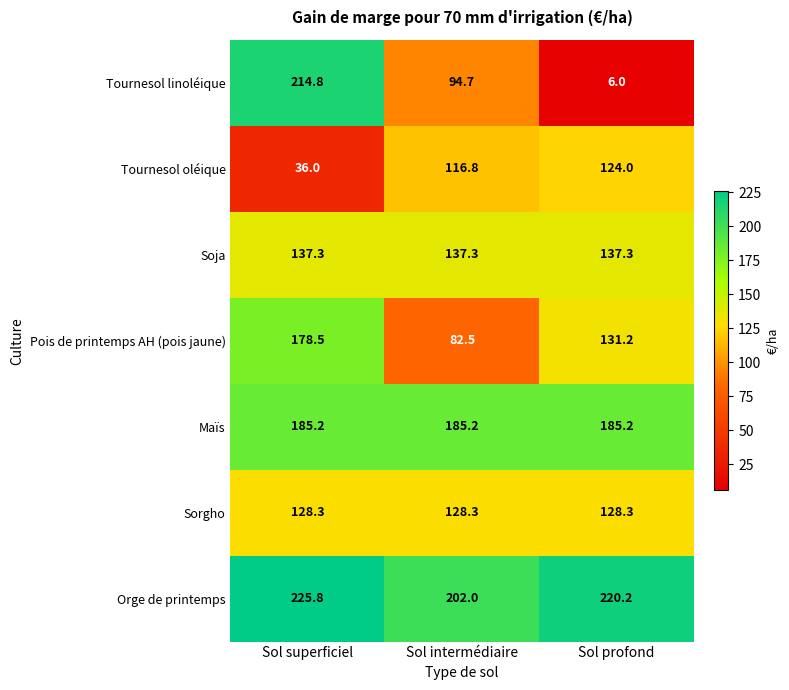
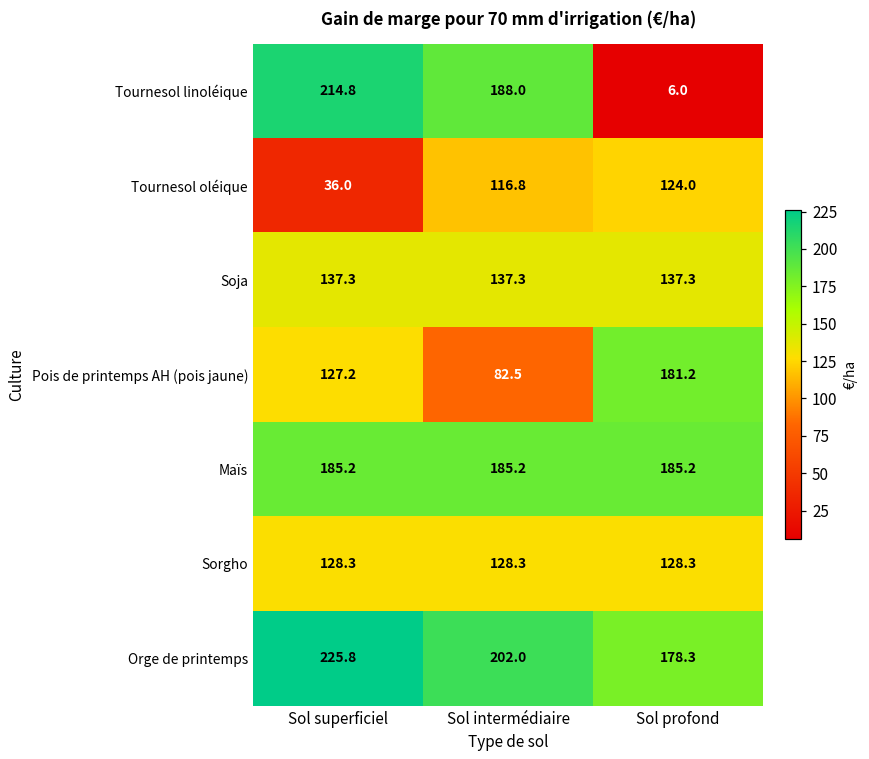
  {
    "Tournesol linoléique": {
      "Sol superficiel": 214.8,
-     "Sol intermédiaire": 94.7,
+     "Sol intermédiaire": 188.0,
      "Sol profond": 6.0
    },
    "Tournesol oléique": {
      "Sol superficiel": 36.0,
      "Sol intermédiaire": 116.8,
      "Sol profond": 124.0
    },
    "Soja": {
      "Sol superficiel": 137.3,
      "Sol intermédiaire": 137.3,
      "Sol profond": 137.3
    },
    "Pois de printemps AH (pois jaune)": {
-     "Sol superficiel": 178.5,
+     "Sol superficiel": 127.2,
      "Sol intermédiaire": 82.5,
-     "Sol profond": 131.2
+     "Sol profond": 181.2
    },
    "Maïs": {
      "Sol superficiel": 185.2,
      "Sol intermédiaire": 185.2,
      "Sol profond": 185.2
    },
    "Sorgho": {
      "Sol superficiel": 128.3,
      "Sol intermédiaire": 128.3,
      "Sol profond": 128.3
    },
    "Orge de printemps": {
      "Sol superficiel": 225.8,
      "Sol intermédiaire": 202.0,
-     "Sol profond": 220.2
+     "Sol profond": 178.3
    }
  }
